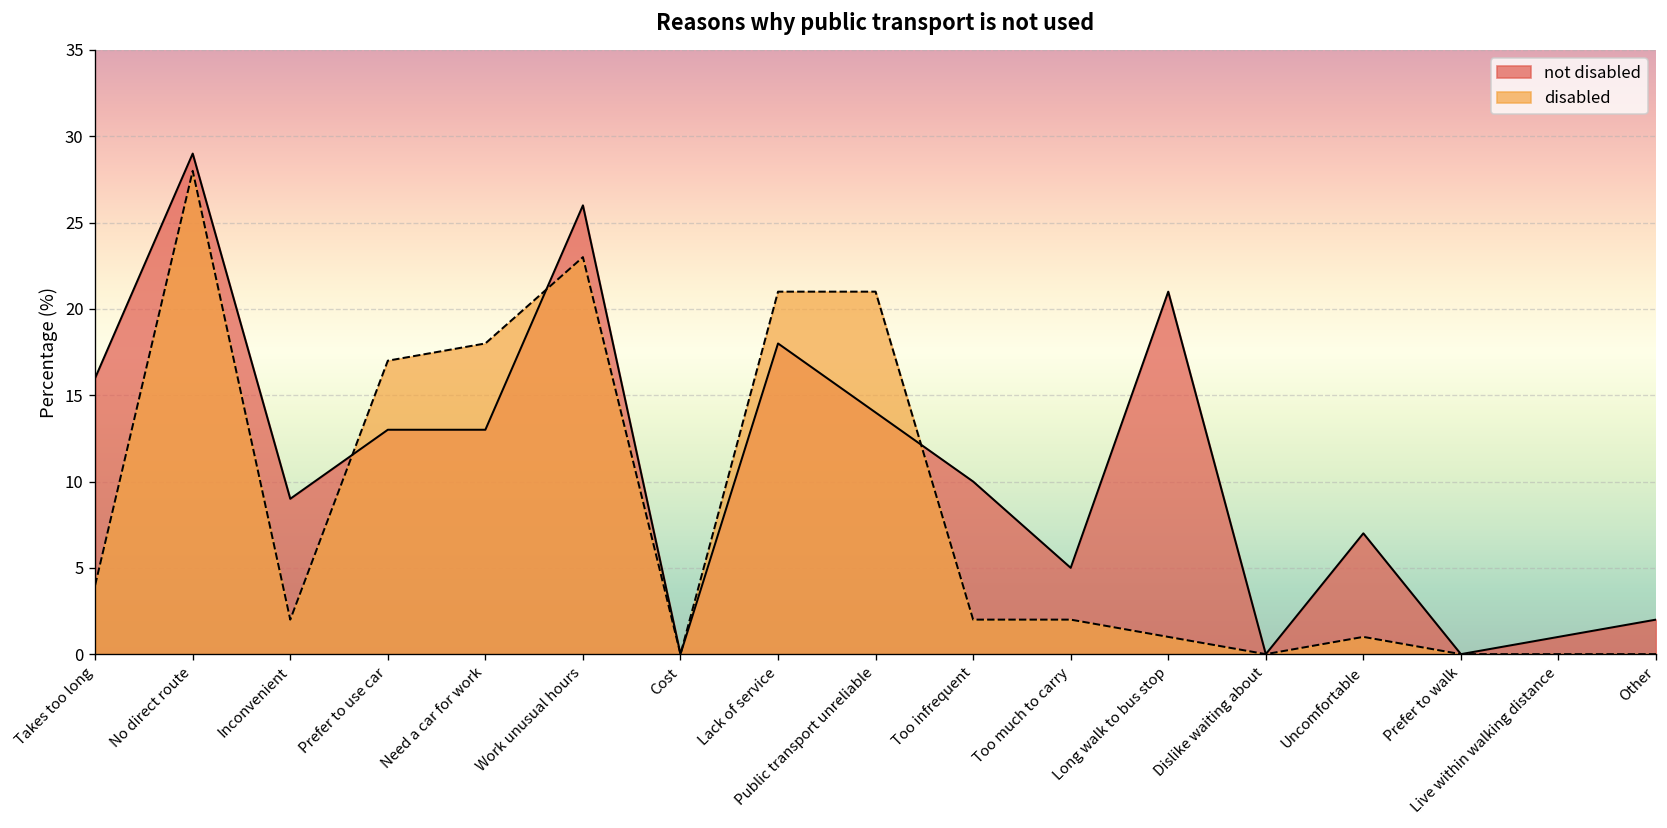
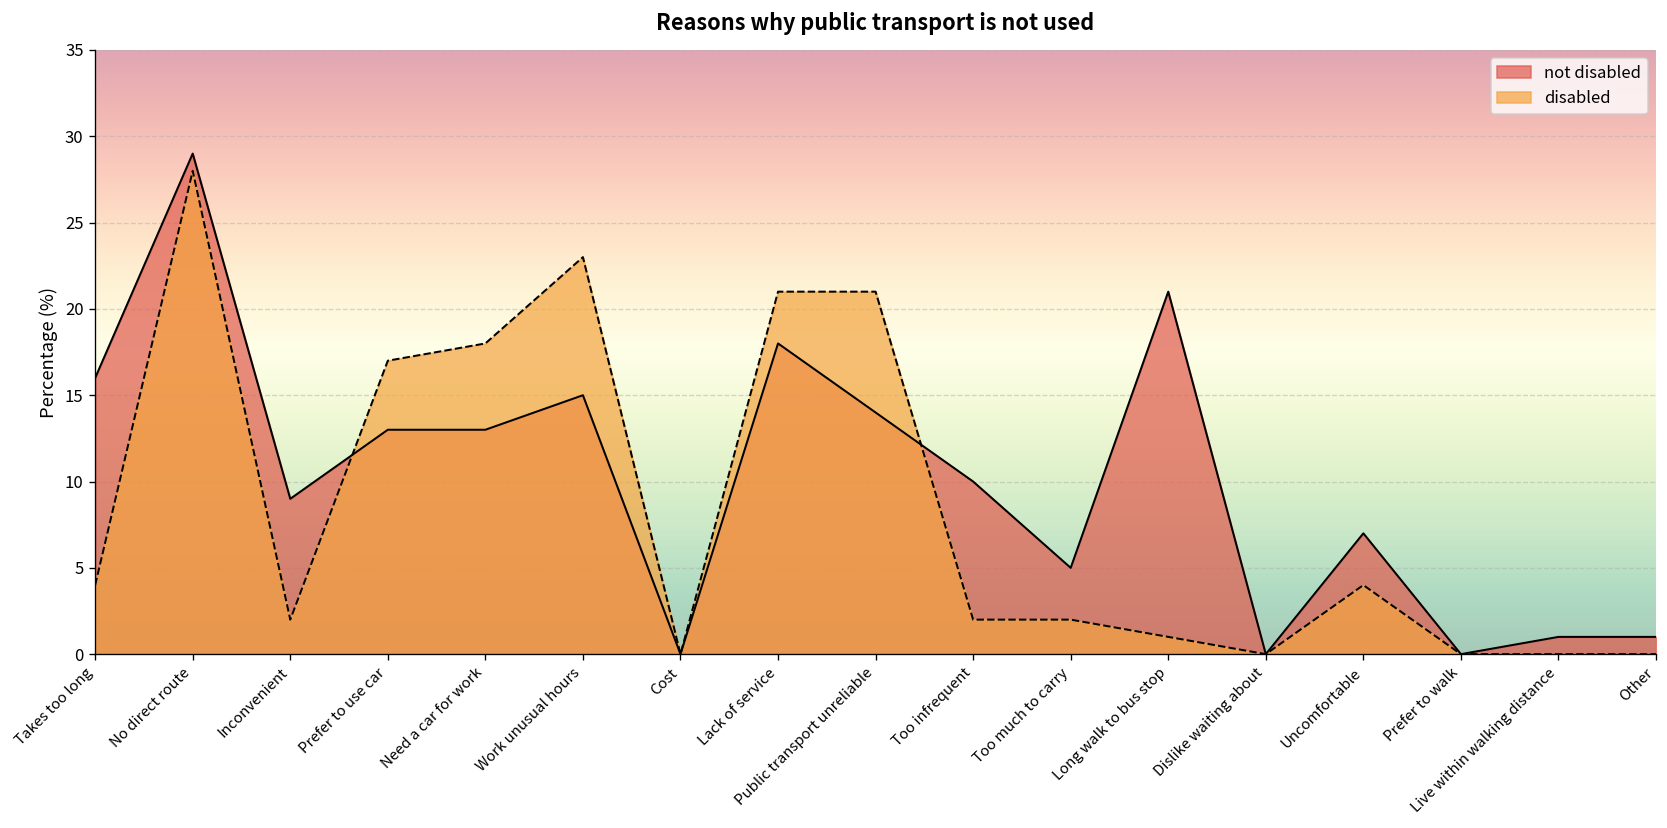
  {
    "not disabled": {
      "Takes too long": 16,
      "No direct route": 29,
      "Inconvenient": 9,
      "Prefer to use car": 13,
      "Need a car for work": 13,
-     "Work unusual hours": 26,
+     "Work unusual hours": 15,
      "Lack of service": 18,
      "Public transport unreliable": 14,
      "Too infrequent": 10,
      "Too much to carry": 5,
      "Long walk to bus stop": 21,
      "Uncomfortable": 7,
      "Live within walking distance": 1,
-     "Other": 2
+     "Other": 1
    },
    "disabled": {
      "Takes too long": 4,
      "No direct route": 28,
      "Inconvenient": 2,
      "Prefer to use car": 17,
      "Need a car for work": 18,
      "Work unusual hours": 23,
      "Lack of service": 21,
      "Public transport unreliable": 21,
      "Too infrequent": 2,
      "Too much to carry": 2,
      "Long walk to bus stop": 1,
-     "Uncomfortable": 1,
+     "Uncomfortable": 4,
      "Live within walking distance": 0,
      "Other": 0
    }
  }
